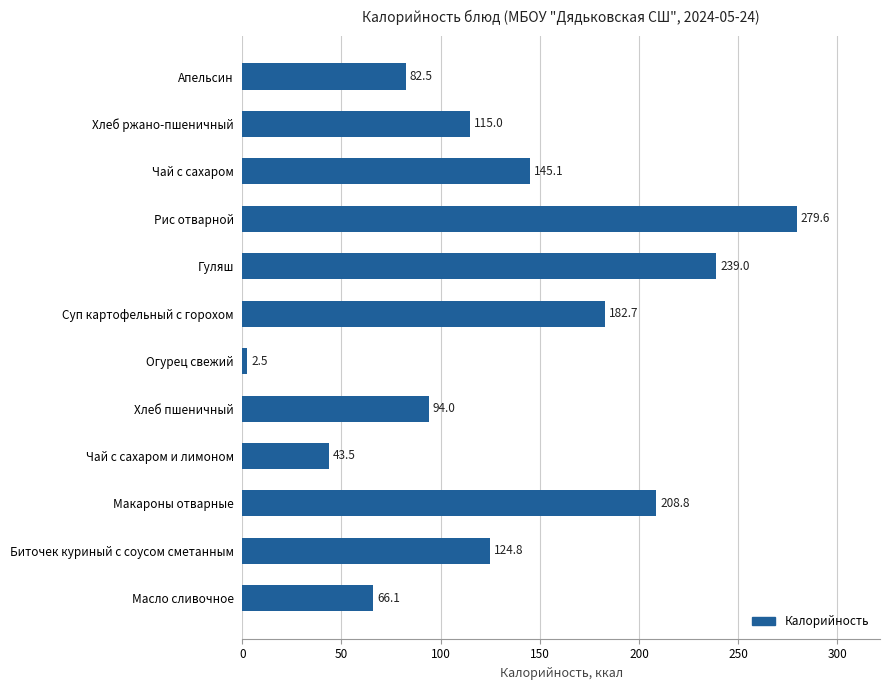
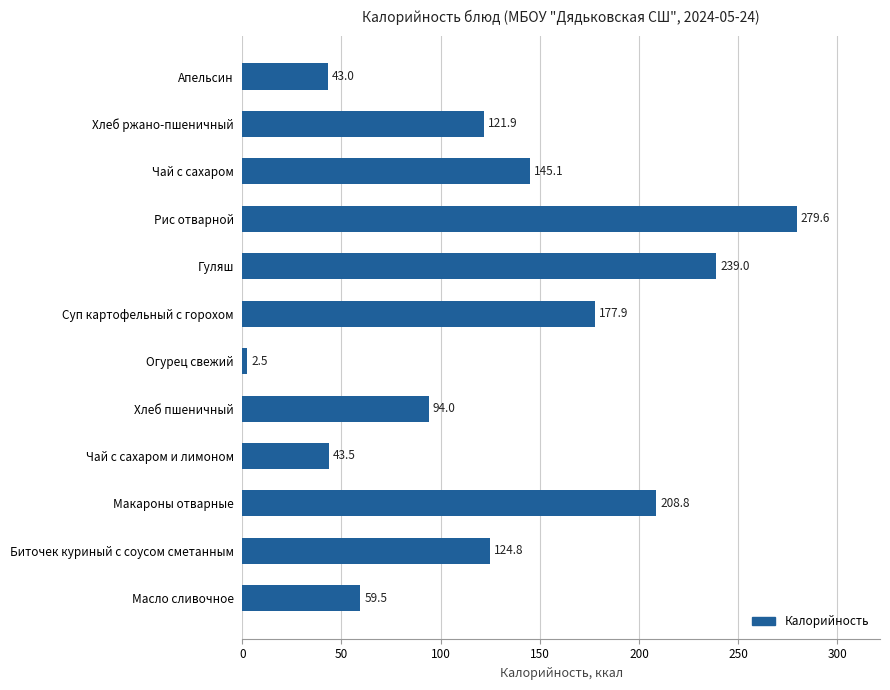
  {
-   "Апельсин": 82.5,
-   "Хлеб ржано-пшеничный": 115.0,
+   "Апельсин": 43.0,
+   "Хлеб ржано-пшеничный": 121.9,
    "Чай с сахаром": 145.1,
    "Рис отварной": 279.6,
    "Гуляш": 239.0,
-   "Суп картофельный с горохом": 182.7,
+   "Суп картофельный с горохом": 177.9,
    "Огурец свежий": 2.5,
    "Хлеб пшеничный": 94.0,
    "Чай с сахаром и лимоном": 43.5,
    "Макароны отварные": 208.8,
    "Биточек куриный с соусом сметанным": 124.8,
-   "Масло сливочное": 66.1
+   "Масло сливочное": 59.5
  }
